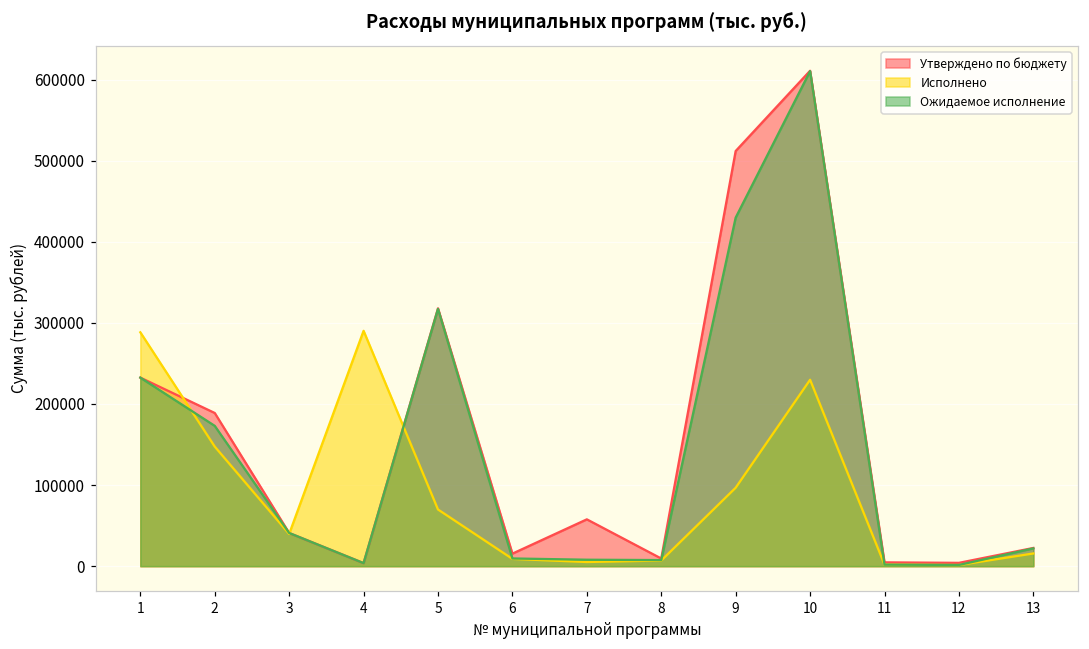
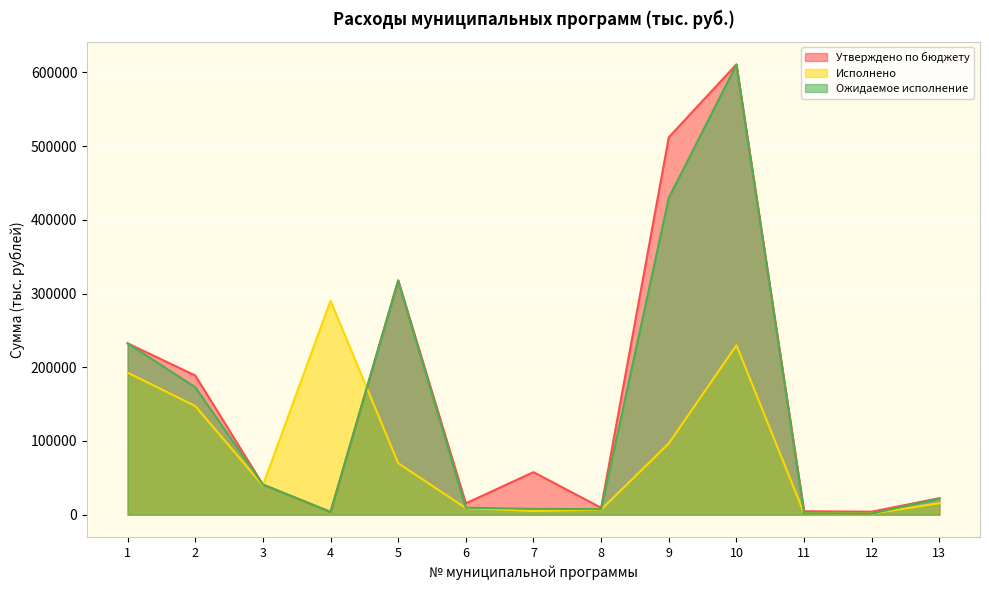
  {
    "Утверждено по бюджету": {
      "2": 190000,
      "6": 20000,
      "7": 60000,
      "9": 510000
    },
    "Исполнено": {
-     "1": 290000,
+     "1": 190000,
      "2": 150000,
      "4": 290000,
      "5": 70000,
      "9": 100000,
      "10": 230000,
      "13": 20000
    },
    "Ожидаемое исполнение": {
      "2": 170000,
      "9": 430000
    }
  }
